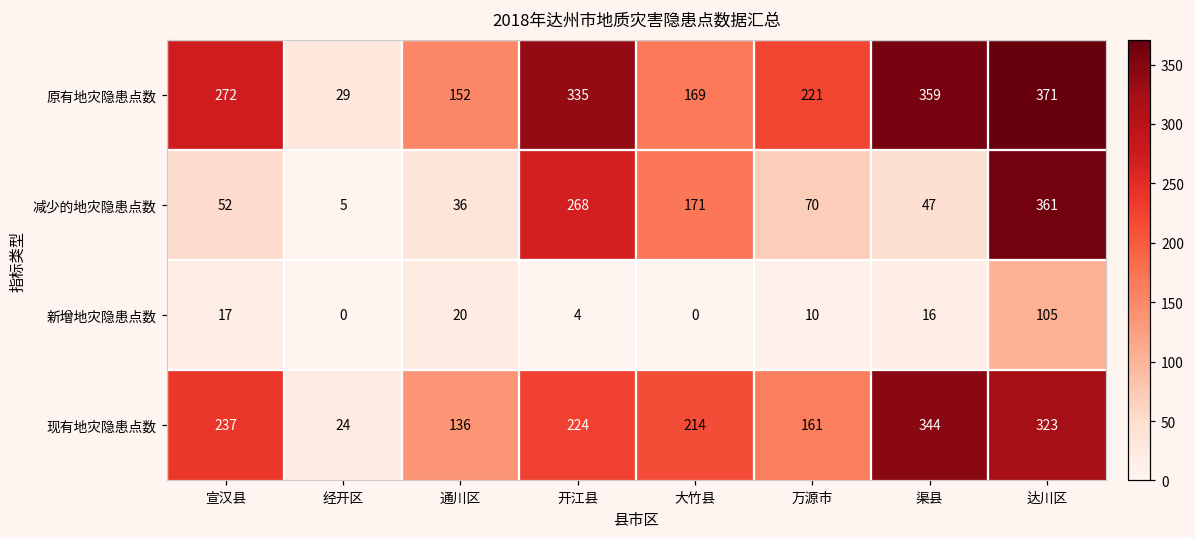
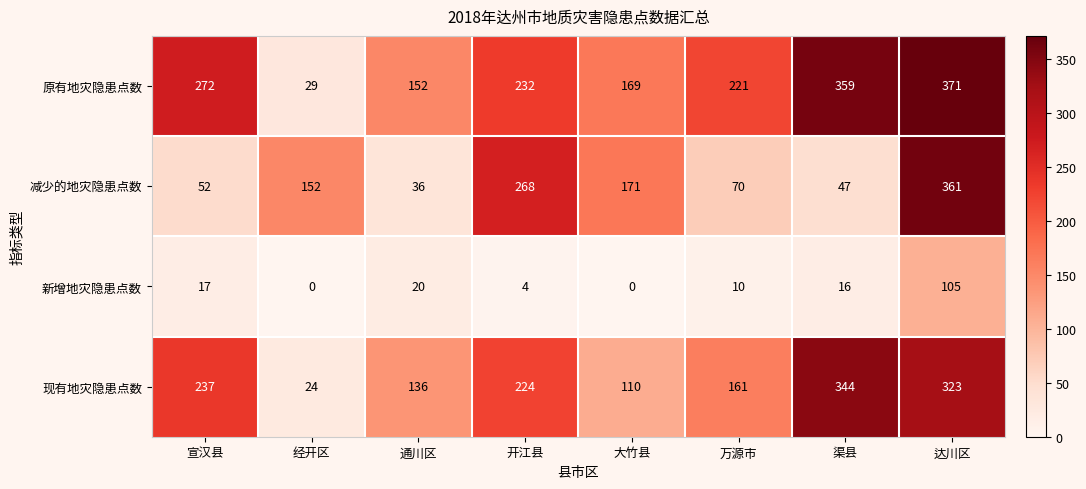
  {
    "原有地灾隐患点数": {
      "宣汉县": 272,
      "经开区": 29,
      "通川区": 152,
-     "开江县": 335,
+     "开江县": 232,
      "大竹县": 169,
      "万源市": 221,
      "渠县": 359,
      "达川区": 371
    },
    "减少的地灾隐患点数": {
      "宣汉县": 52,
-     "经开区": 5,
+     "经开区": 152,
      "通川区": 36,
      "开江县": 268,
      "大竹县": 171,
      "万源市": 70,
      "渠县": 47,
      "达川区": 361
    },
    "新增地灾隐患点数": {
      "宣汉县": 17,
      "经开区": 0,
      "通川区": 20,
      "开江县": 4,
      "大竹县": 0,
      "万源市": 10,
      "渠县": 16,
      "达川区": 105
    },
    "现有地灾隐患点数": {
      "宣汉县": 237,
      "经开区": 24,
      "通川区": 136,
      "开江县": 224,
-     "大竹县": 214,
+     "大竹县": 110,
      "万源市": 161,
      "渠县": 344,
      "达川区": 323
    }
  }
